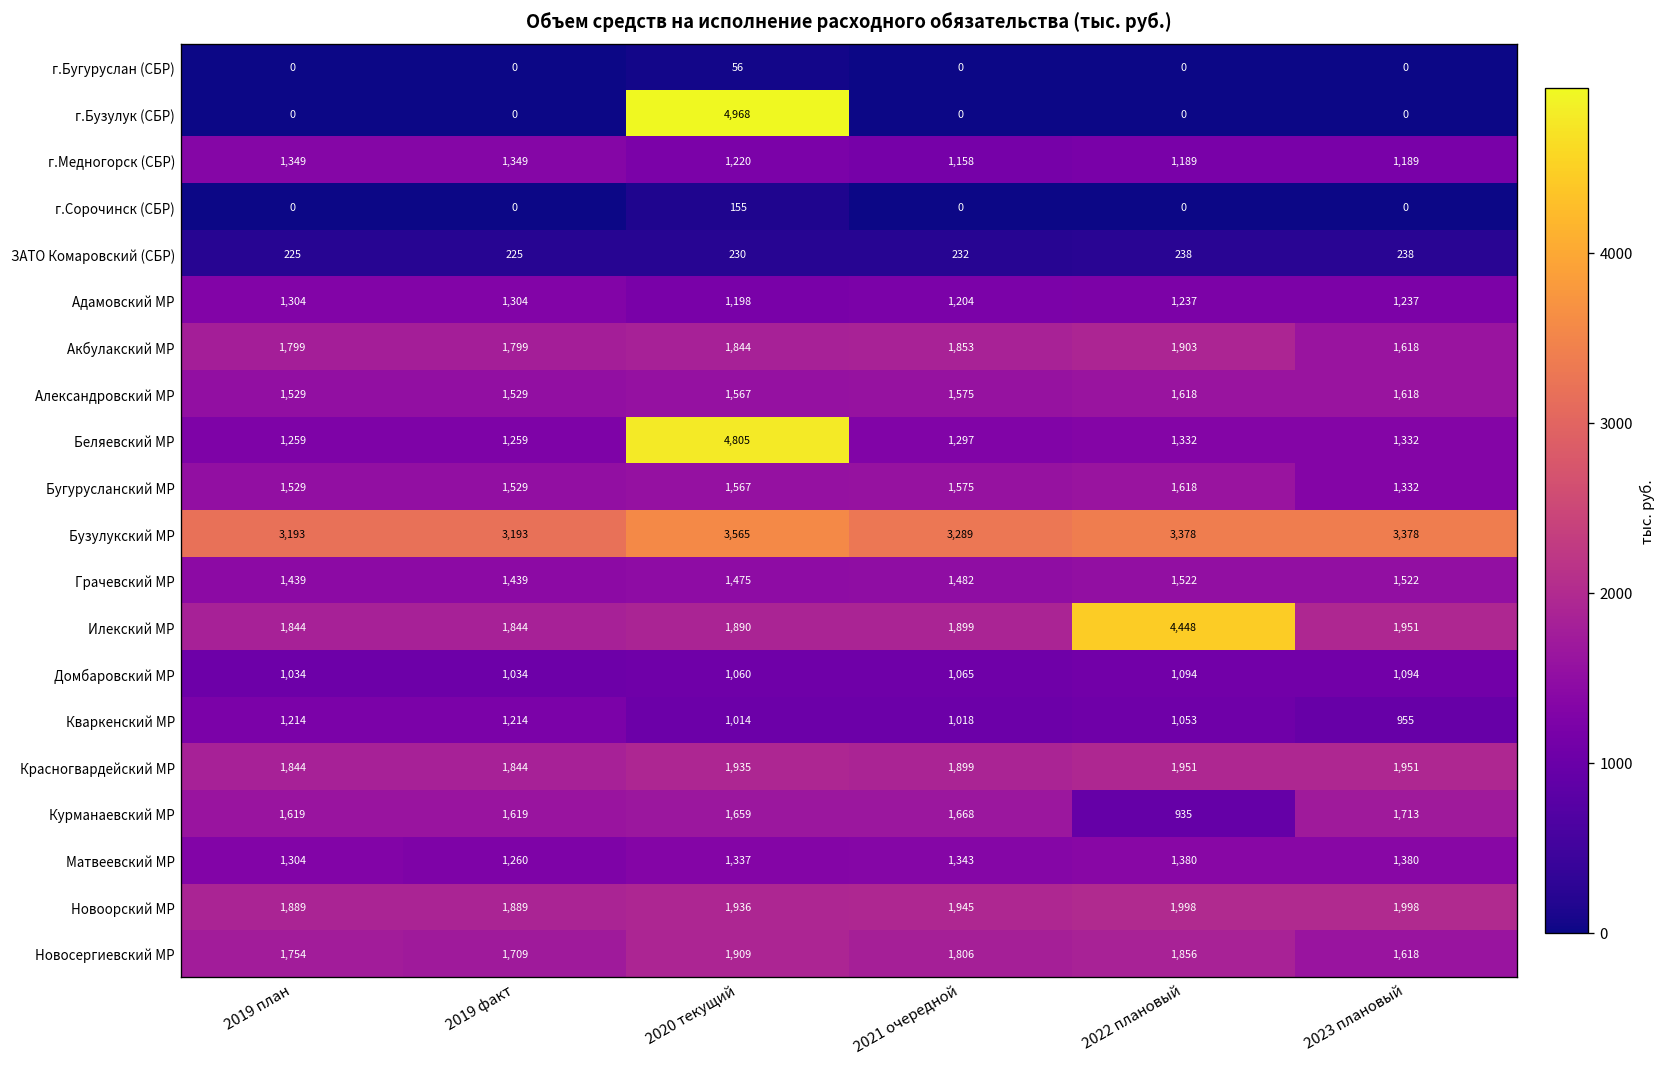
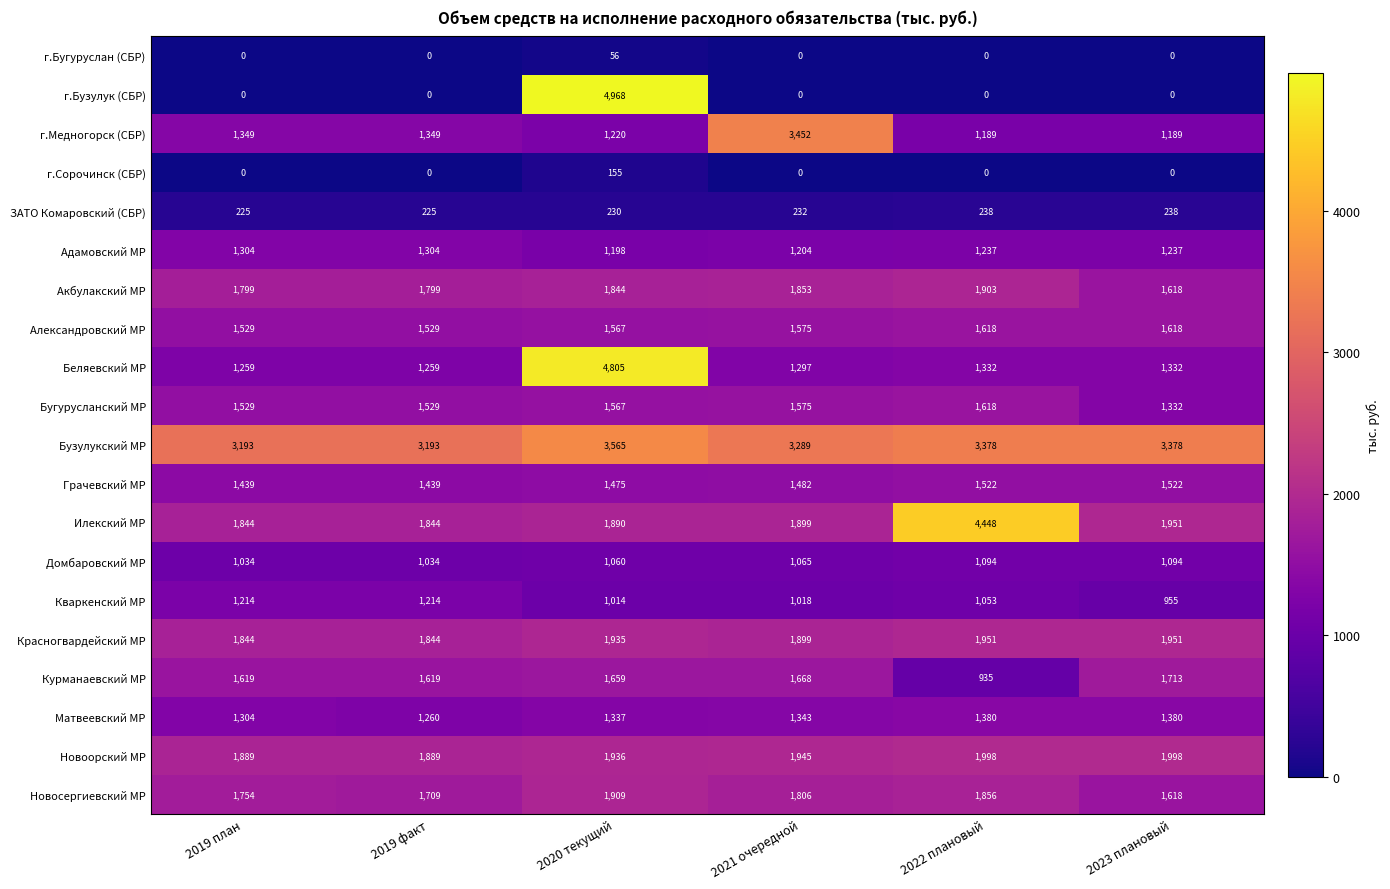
  {
    "г.Бугуруслан (СБР)": {
      "2019 план": "0",
      "2019 факт": "0",
      "2020 текущий": "56",
      "2021 очередной": "0",
      "2022 плановый": "0",
      "2023 плановый": "0"
    },
    "г.Бузулук (СБР)": {
      "2019 план": "0",
      "2019 факт": "0",
      "2020 текущий": "4,968",
      "2021 очередной": "0",
      "2022 плановый": "0",
      "2023 плановый": "0"
    },
    "г.Медногорск (СБР)": {
      "2019 план": "1,349",
      "2019 факт": "1,349",
      "2020 текущий": "1,220",
-     "2021 очередной": "1,158",
+     "2021 очередной": "3,452",
      "2022 плановый": "1,189",
      "2023 плановый": "1,189"
    },
    "г.Сорочинск (СБР)": {
      "2019 план": "0",
      "2019 факт": "0",
      "2020 текущий": "155",
      "2021 очередной": "0",
      "2022 плановый": "0",
      "2023 плановый": "0"
    },
    "ЗАТО Комаровский (СБР)": {
      "2019 план": "225",
      "2019 факт": "225",
      "2020 текущий": "230",
      "2021 очередной": "232",
      "2022 плановый": "238",
      "2023 плановый": "238"
    },
    "Адамовский МР": {
      "2019 план": "1,304",
      "2019 факт": "1,304",
      "2020 текущий": "1,198",
      "2021 очередной": "1,204",
      "2022 плановый": "1,237",
      "2023 плановый": "1,237"
    },
    "Акбулакский МР": {
      "2019 план": "1,799",
      "2019 факт": "1,799",
      "2020 текущий": "1,844",
      "2021 очередной": "1,853",
      "2022 плановый": "1,903",
      "2023 плановый": "1,618"
    },
    "Александровский МР": {
      "2019 план": "1,529",
      "2019 факт": "1,529",
      "2020 текущий": "1,567",
      "2021 очередной": "1,575",
      "2022 плановый": "1,618",
      "2023 плановый": "1,618"
    },
    "Беляевский МР": {
      "2019 план": "1,259",
      "2019 факт": "1,259",
      "2020 текущий": "4,805",
      "2021 очередной": "1,297",
      "2022 плановый": "1,332",
      "2023 плановый": "1,332"
    },
    "Бугурусланский МР": {
      "2019 план": "1,529",
      "2019 факт": "1,529",
      "2020 текущий": "1,567",
      "2021 очередной": "1,575",
      "2022 плановый": "1,618",
      "2023 плановый": "1,332"
    },
    "Бузулукский МР": {
      "2019 план": "3,193",
      "2019 факт": "3,193",
      "2020 текущий": "3,565",
      "2021 очередной": "3,289",
      "2022 плановый": "3,378",
      "2023 плановый": "3,378"
    },
    "Грачевский МР": {
      "2019 план": "1,439",
      "2019 факт": "1,439",
      "2020 текущий": "1,475",
      "2021 очередной": "1,482",
      "2022 плановый": "1,522",
      "2023 плановый": "1,522"
    },
    "Илекский МР": {
      "2019 план": "1,844",
      "2019 факт": "1,844",
      "2020 текущий": "1,890",
      "2021 очередной": "1,899",
      "2022 плановый": "4,448",
      "2023 плановый": "1,951"
    },
    "Домбаровский МР": {
      "2019 план": "1,034",
      "2019 факт": "1,034",
      "2020 текущий": "1,060",
      "2021 очередной": "1,065",
      "2022 плановый": "1,094",
      "2023 плановый": "1,094"
    },
    "Кваркенский МР": {
      "2019 план": "1,214",
      "2019 факт": "1,214",
      "2020 текущий": "1,014",
      "2021 очередной": "1,018",
      "2022 плановый": "1,053",
      "2023 плановый": "955"
    },
    "Красногвардейский МР": {
      "2019 план": "1,844",
      "2019 факт": "1,844",
      "2020 текущий": "1,935",
      "2021 очередной": "1,899",
      "2022 плановый": "1,951",
      "2023 плановый": "1,951"
    },
    "Курманаевский МР": {
      "2019 план": "1,619",
      "2019 факт": "1,619",
      "2020 текущий": "1,659",
      "2021 очередной": "1,668",
      "2022 плановый": "935",
      "2023 плановый": "1,713"
    },
    "Матвеевский МР": {
      "2019 план": "1,304",
      "2019 факт": "1,260",
      "2020 текущий": "1,337",
      "2021 очередной": "1,343",
      "2022 плановый": "1,380",
      "2023 плановый": "1,380"
    },
    "Новоорский МР": {
      "2019 план": "1,889",
      "2019 факт": "1,889",
      "2020 текущий": "1,936",
      "2021 очередной": "1,945",
      "2022 плановый": "1,998",
      "2023 плановый": "1,998"
    },
    "Новосергиевский МР": {
      "2019 план": "1,754",
      "2019 факт": "1,709",
      "2020 текущий": "1,909",
      "2021 очередной": "1,806",
      "2022 плановый": "1,856",
      "2023 плановый": "1,618"
    }
  }
